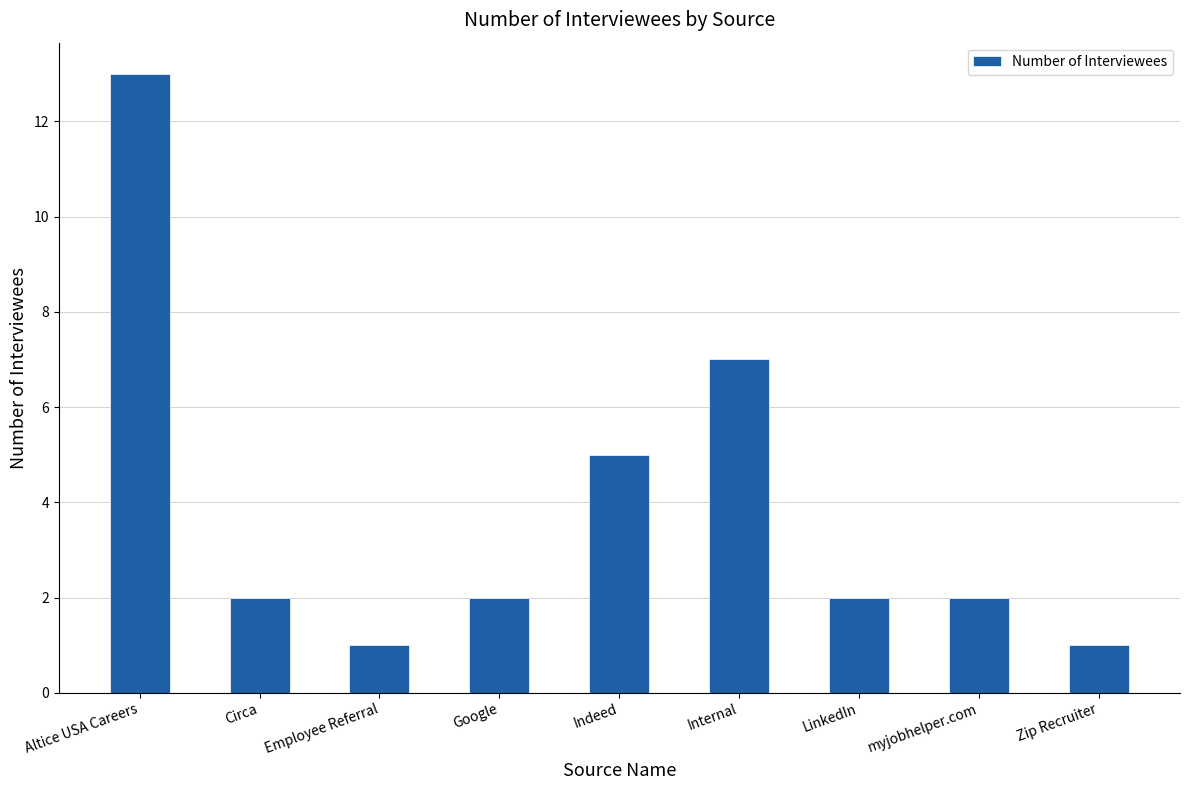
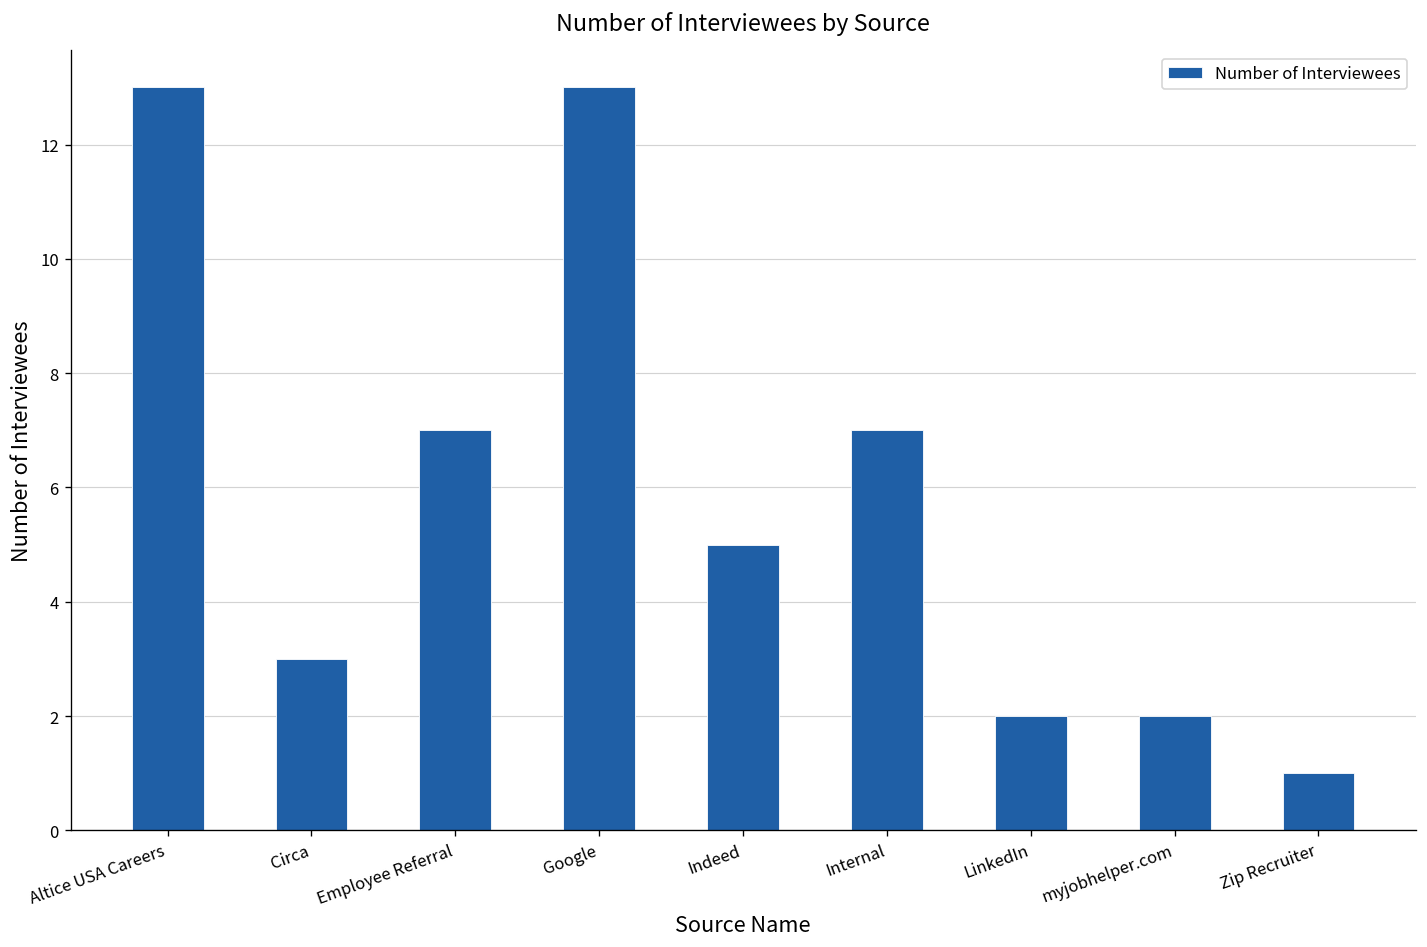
  {
    "Altice USA Careers": 13,
-   "Circa": 2,
-   "Employee Referral": 1,
-   "Google": 2,
+   "Circa": 3,
+   "Employee Referral": 7,
+   "Google": 13,
    "Indeed": 5,
    "Internal": 7,
    "LinkedIn": 2,
    "myjobhelper.com": 2,
    "Zip Recruiter": 1
  }
